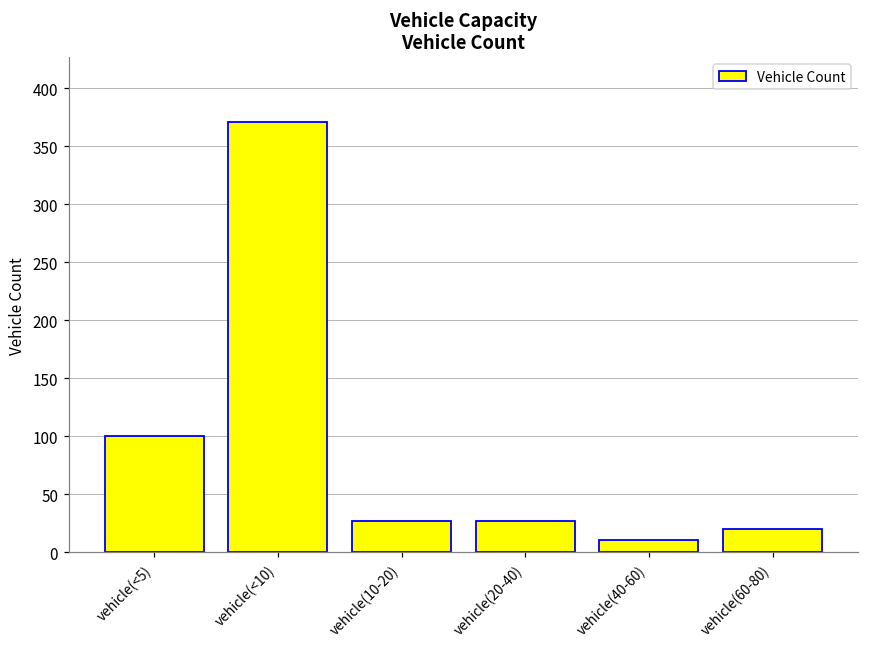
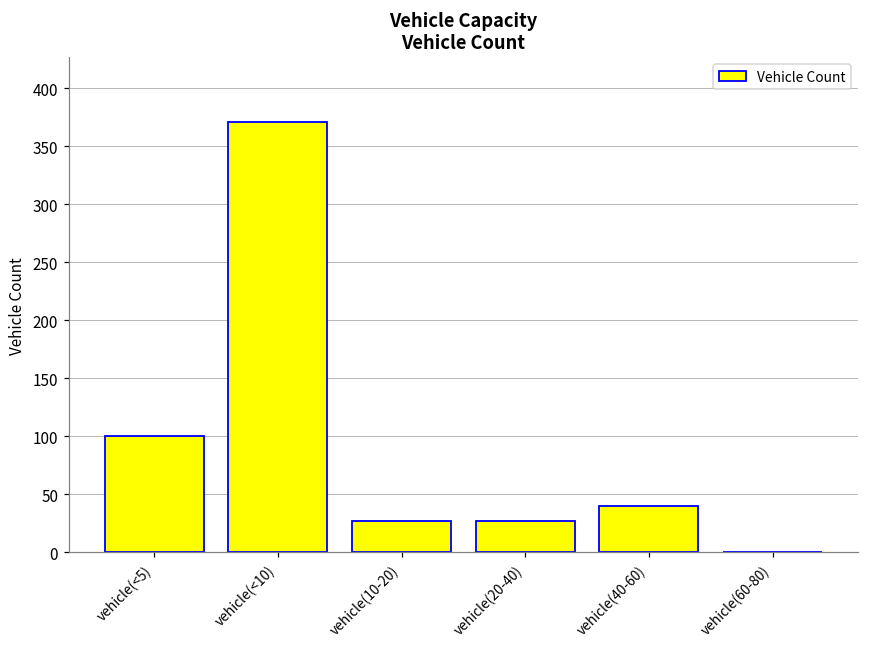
  {
    "vehicle(<5)": 100,
    "vehicle(<10)": 371,
    "vehicle(10-20)": 27,
    "vehicle(20-40)": 27,
-   "vehicle(40-60)": 11,
-   "vehicle(60-80)": 20
+   "vehicle(40-60)": 40,
+   "vehicle(60-80)": 0
  }
